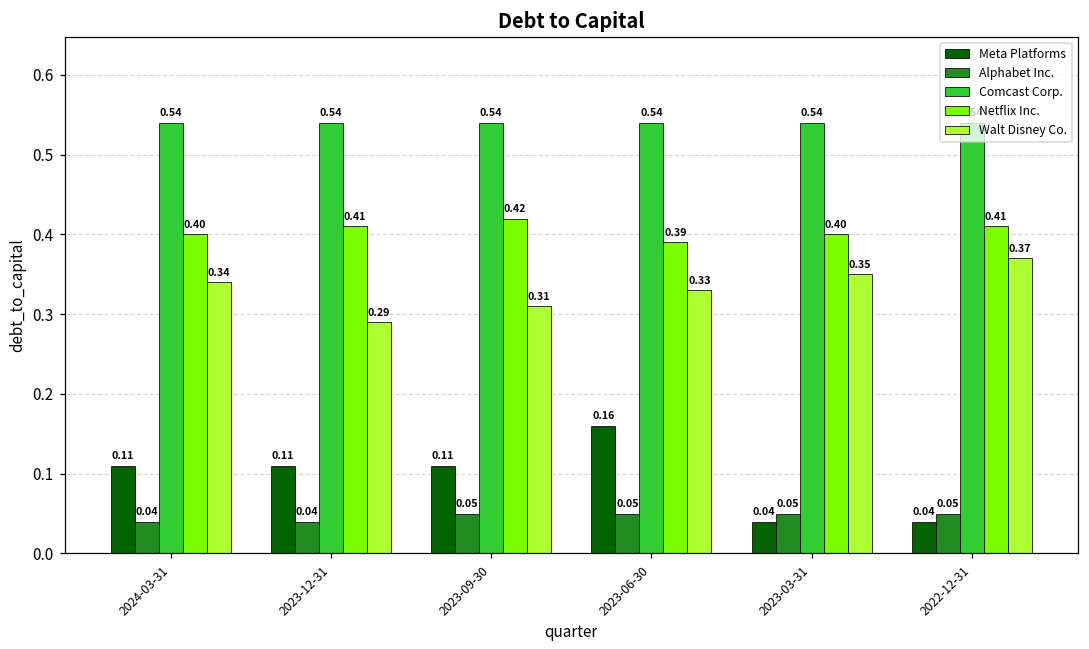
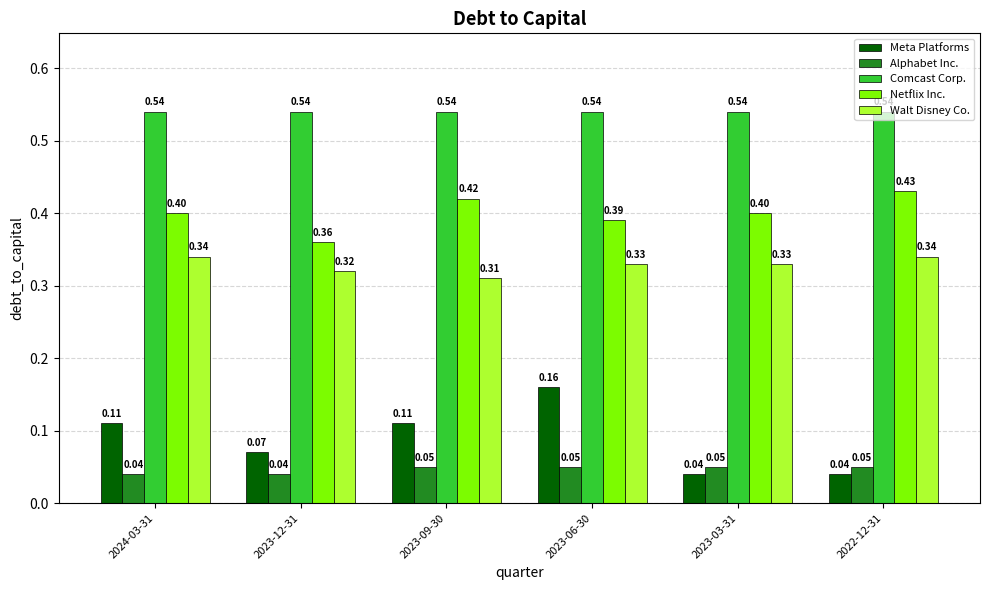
  {
    "Meta Platforms": {
      "2024-03-31": 0.11,
-     "2023-12-31": 0.11,
+     "2023-12-31": 0.07,
      "2023-09-30": 0.11,
      "2023-06-30": 0.16,
      "2023-03-31": 0.04,
      "2022-12-31": 0.04
    },
    "Alphabet Inc.": {
      "2024-03-31": 0.04,
      "2023-12-31": 0.04,
      "2023-09-30": 0.05,
      "2023-06-30": 0.05,
      "2023-03-31": 0.05,
      "2022-12-31": 0.05
    },
    "Comcast Corp.": {
      "2024-03-31": 0.54,
      "2023-12-31": 0.54,
      "2023-09-30": 0.54,
      "2023-06-30": 0.54,
      "2023-03-31": 0.54
    },
    "Netflix Inc.": {
      "2024-03-31": 0.40,
-     "2023-12-31": 0.41,
+     "2023-12-31": 0.36,
      "2023-09-30": 0.42,
      "2023-06-30": 0.39,
      "2023-03-31": 0.40,
-     "2022-12-31": 0.41
+     "2022-12-31": 0.43
    },
    "Walt Disney Co.": {
      "2024-03-31": 0.34,
-     "2023-12-31": 0.29,
+     "2023-12-31": 0.32,
      "2023-09-30": 0.31,
      "2023-06-30": 0.33,
-     "2023-03-31": 0.35,
-     "2022-12-31": 0.37
+     "2023-03-31": 0.33,
+     "2022-12-31": 0.34
    }
  }
